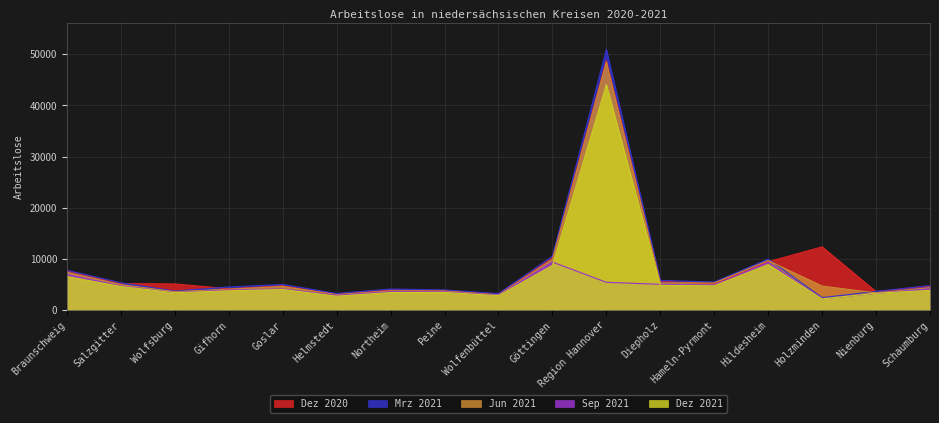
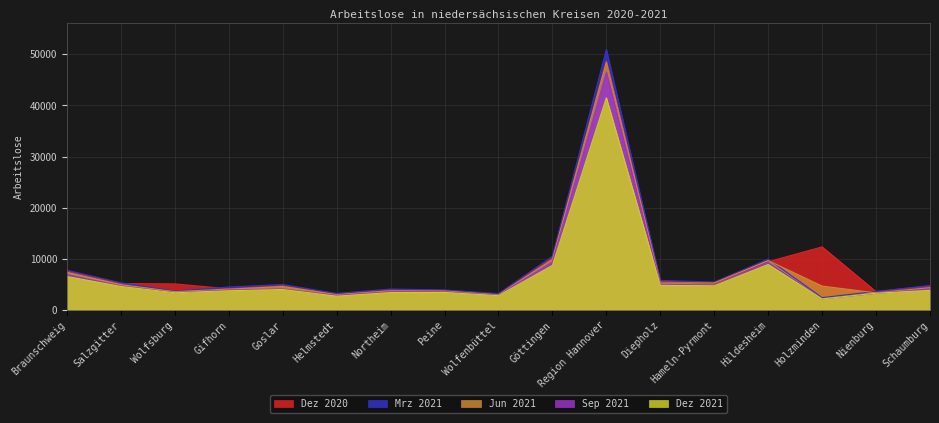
  {
    "Dez 2020": {
      "Wolfsburg": 5000,
      "Holzminden": 12000
    },
    "Mrz 2021": {
      "Region Hannover": 51000
    },
    "Jun 2021": {
      "Holzminden": 5000
    },
    "Sep 2021": {
      "Göttingen": 9000,
-     "Region Hannover": 5000
+     "Region Hannover": 46000
    },
    "Dez 2021": {
      "Göttingen": 9000,
-     "Region Hannover": 44000
+     "Region Hannover": 41000
    }
  }
